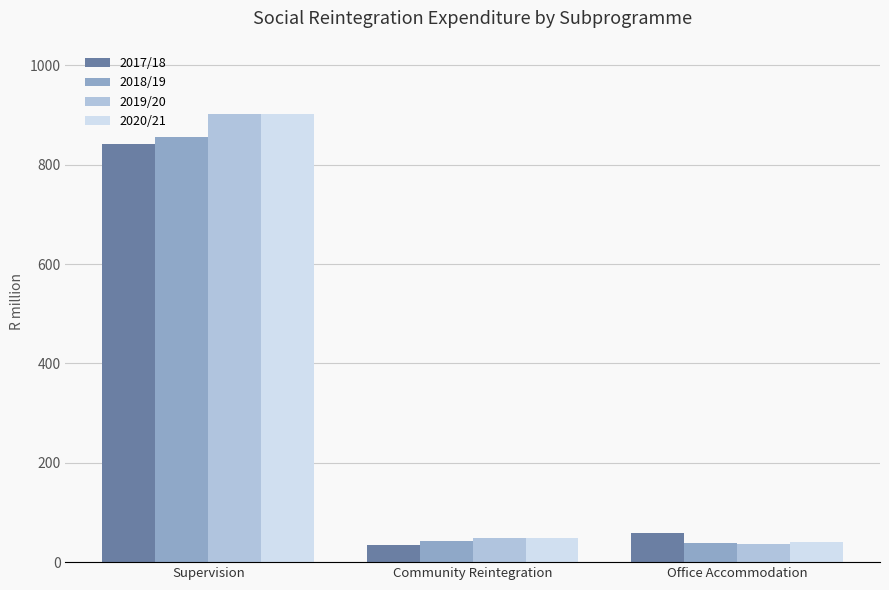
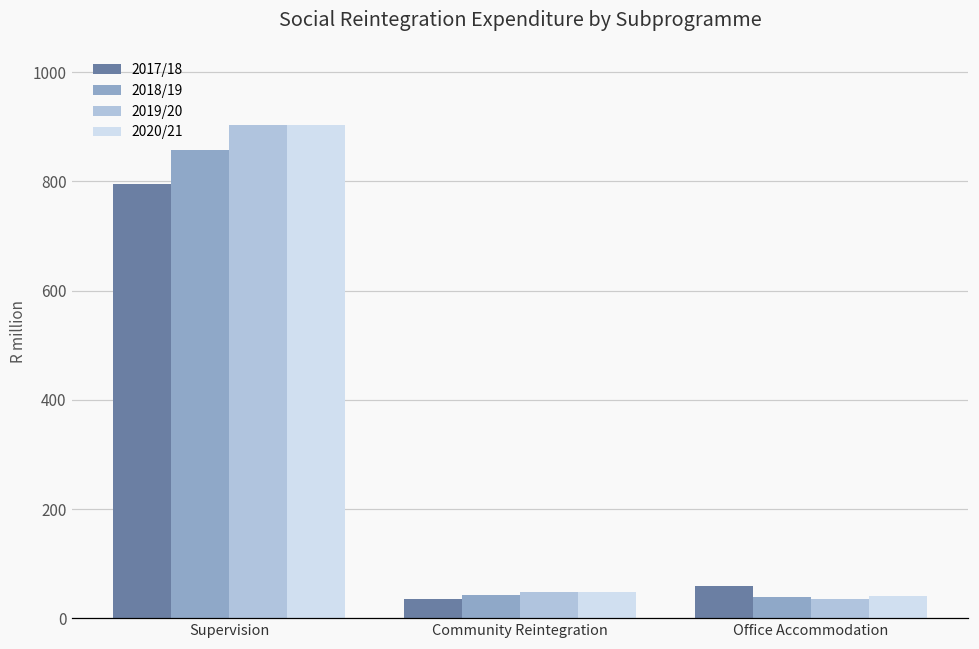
  {
    "2017/18": {
-     "Supervision": 840,
+     "Supervision": 800,
      "Community Reintegration": 30,
      "Office Accommodation": 60
    }
  }
